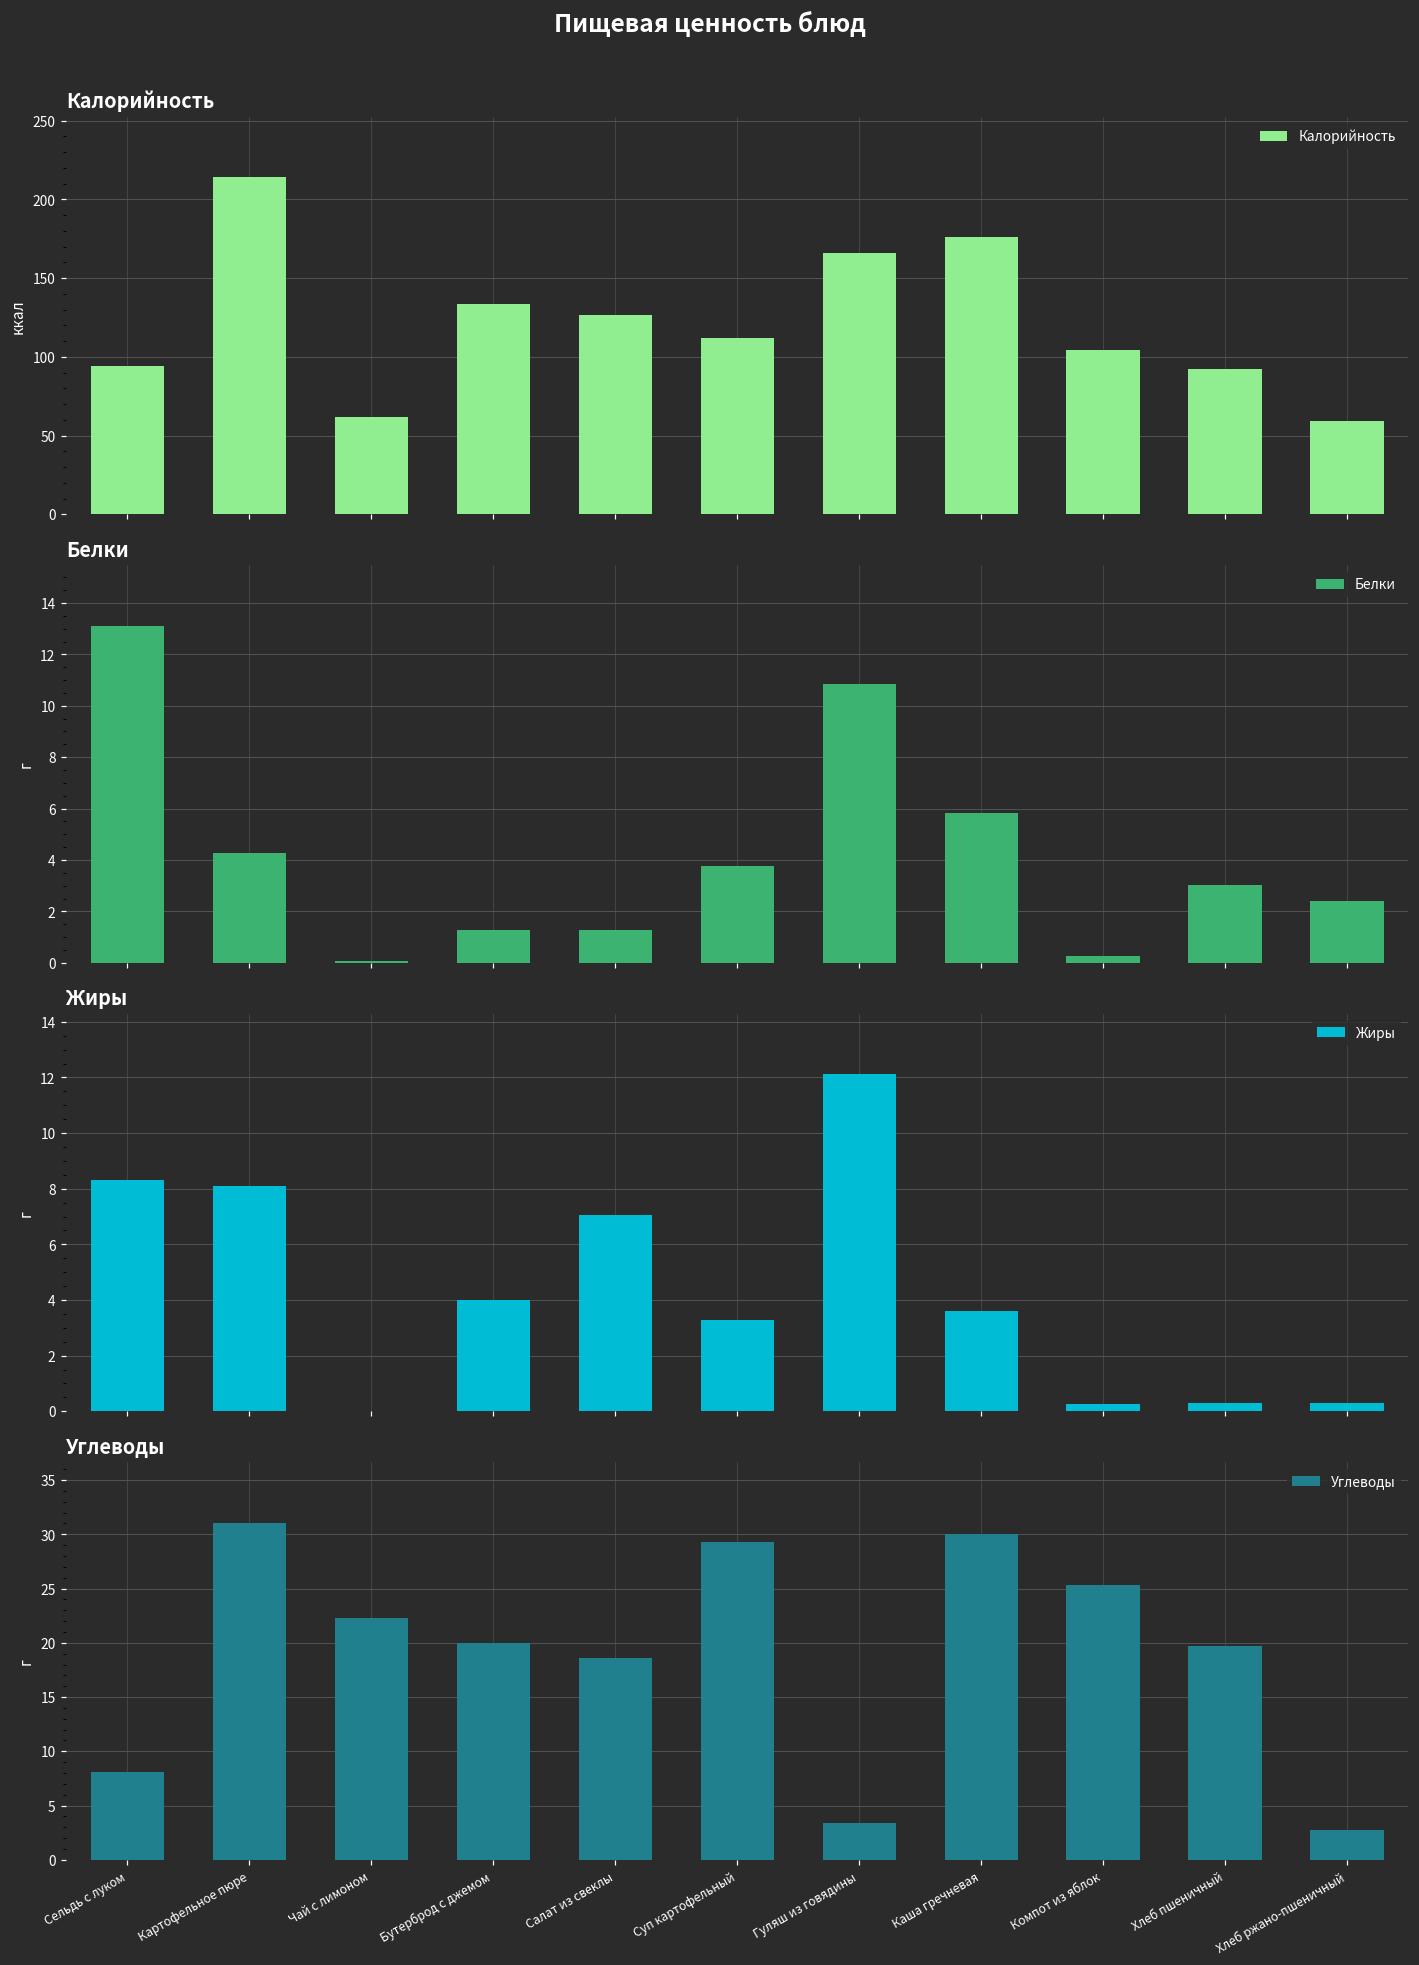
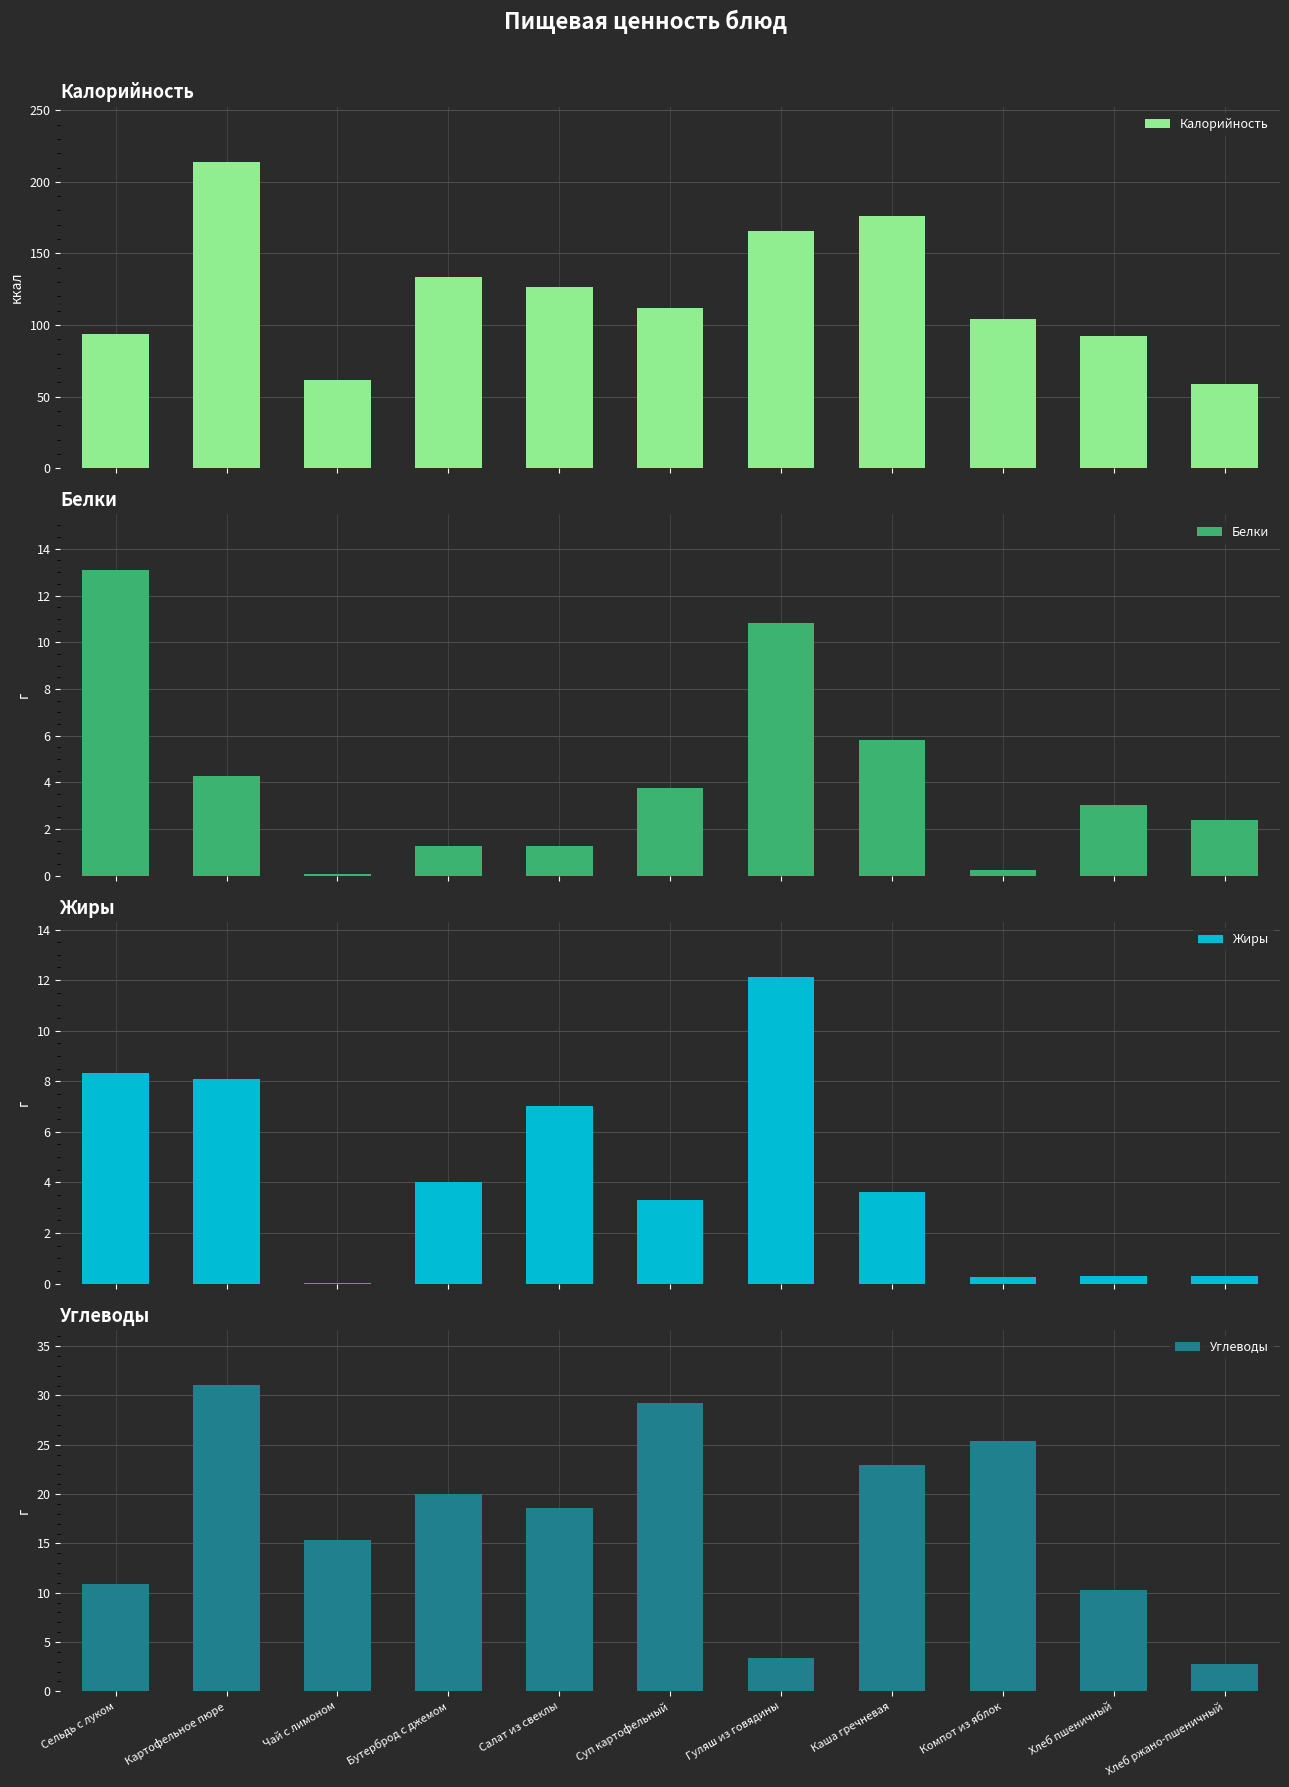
  {
    "Углеводы": {
-     "Сельдь с луком": 8,
+     "Сельдь с луком": 11,
      "Картофельное пюре": 31,
-     "Чай с лимоном": 22,
+     "Чай с лимоном": 15,
      "Бутерброд с джемом": 20,
      "Салат из свеклы": 19,
      "Суп картофельный": 29,
      "Гуляш из говядины": 3,
-     "Каша гречневая": 30,
+     "Каша гречневая": 23,
      "Компот из яблок": 25,
-     "Хлеб пшеничный": 20,
+     "Хлеб пшеничный": 10,
      "Хлеб ржано-пшеничный": 3
    }
  }
